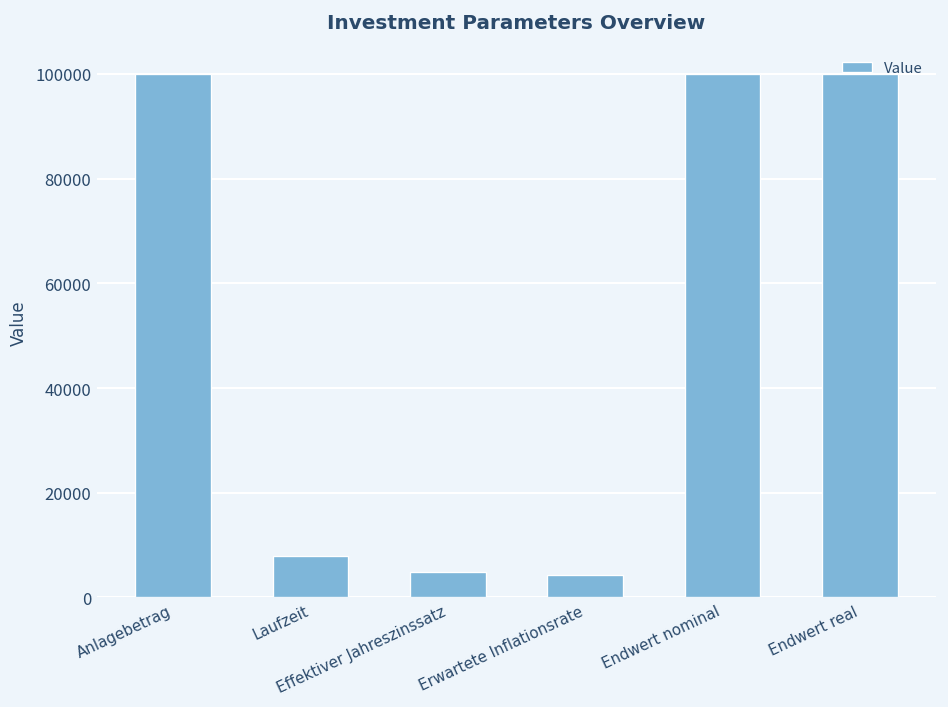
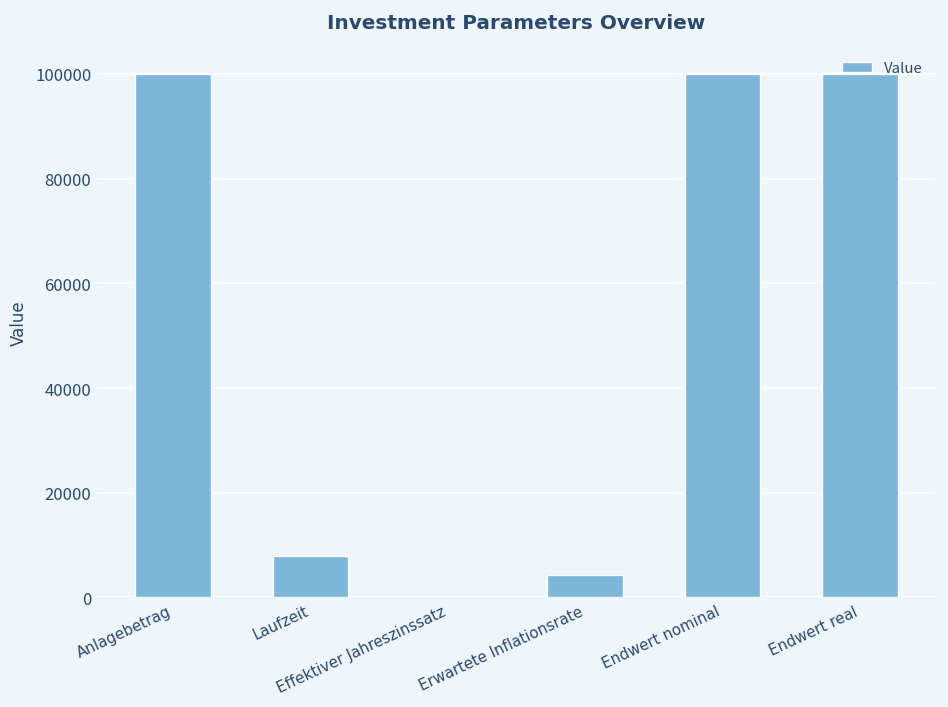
  {
    "Anlagebetrag": 100000,
    "Laufzeit": 8000,
-   "Effektiver Jahreszinssatz": 5000,
+   "Effektiver Jahreszinssatz": 0,
    "Erwartete Inflationsrate": 4000,
    "Endwert nominal": 100000,
    "Endwert real": 100000
  }
